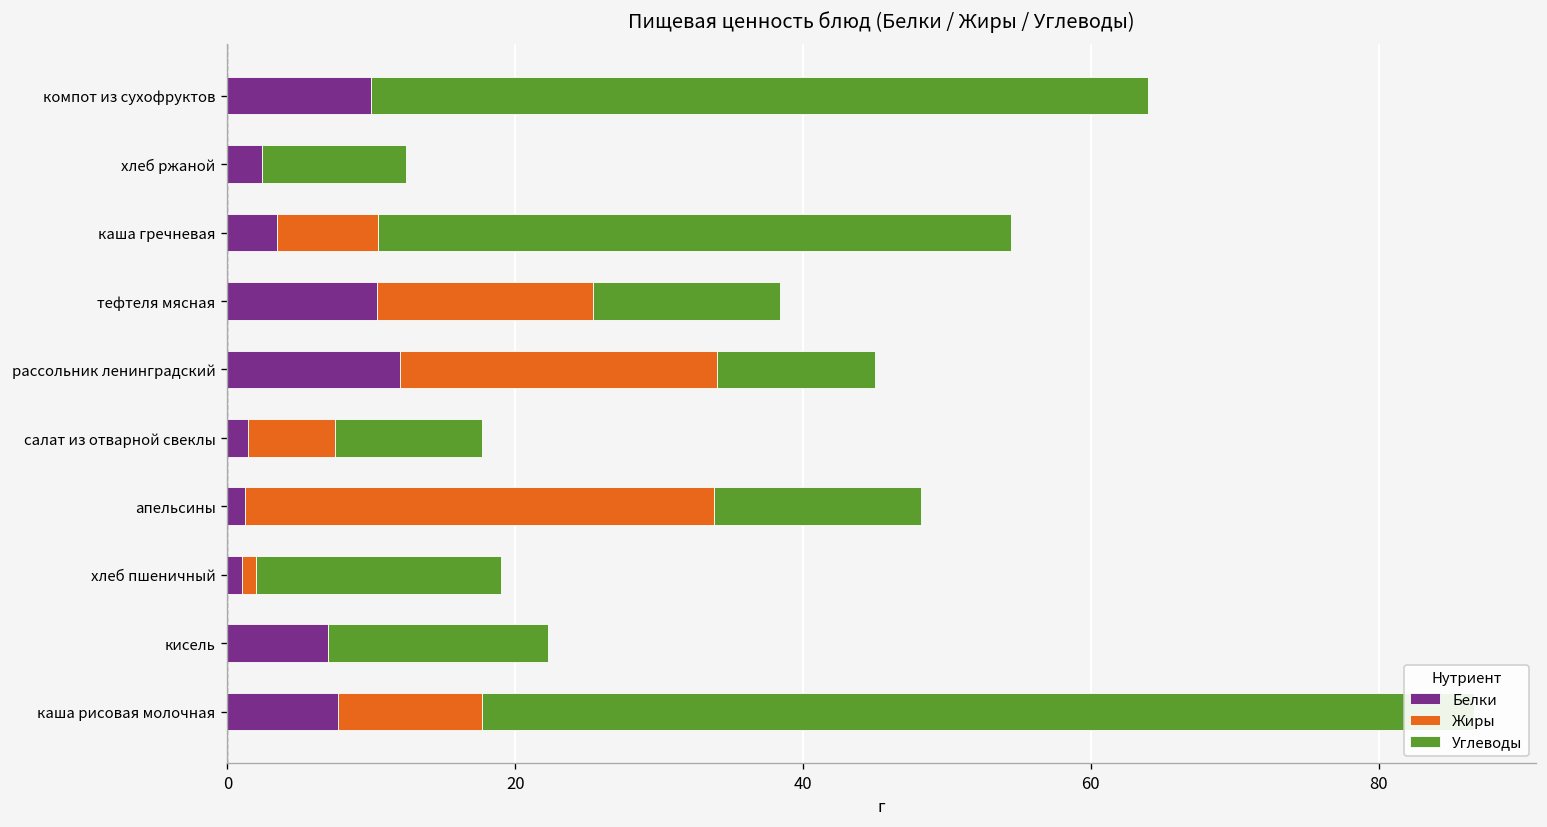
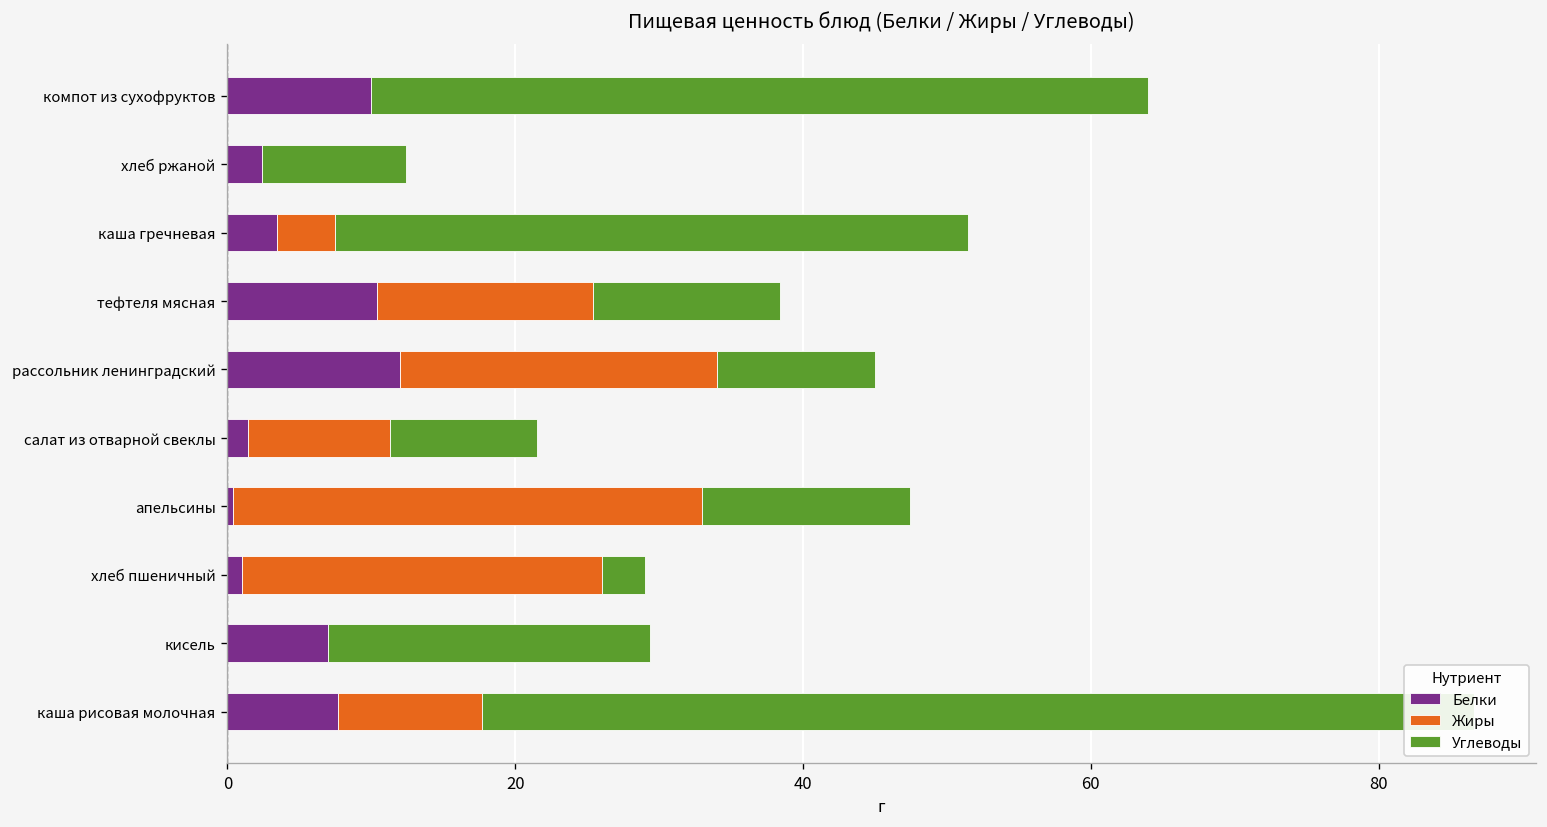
  {
    "Белки": {
      "компот из сухофруктов": 10.0,
      "хлеб ржаной": 2.4,
      "каша гречневая": 3.5,
      "тефтеля мясная": 10.4,
      "рассольник ленинградский": 12.0,
      "салат из отварной свеклы": 1.4,
-     "апельсины": 1.2,
+     "апельсины": 0.4,
      "хлеб пшеничный": 1.0,
      "кисель": 7.0,
      "каша рисовая молочная": 7.7
    },
    "Жиры": {
      "компот из сухофруктов": 0.0,
      "хлеб ржаной": 0.0,
-     "каша гречневая": 7,
+     "каша гречневая": 4,
      "тефтеля мясная": 15.0,
      "рассольник ленинградский": 22.0,
-     "салат из отварной свеклы": 6.1,
+     "салат из отварной свеклы": 9.9,
      "апельсины": 32.6,
-     "хлеб пшеничный": 1,
+     "хлеб пшеничный": 25,
      "кисель": 0.0,
      "каша рисовая молочная": 10.0
    },
    "Углеводы": {
      "компот из сухофруктов": 54.0,
      "хлеб ржаной": 10.0,
      "каша гречневая": 44.0,
      "тефтеля мясная": 13.0,
      "рассольник ленинградский": 11.0,
      "салат из отварной свеклы": 10.2,
      "апельсины": 14.4,
-     "хлеб пшеничный": 17,
-     "кисель": 15.3
+     "хлеб пшеничный": 3,
+     "кисель": 22.4
    }
  }
